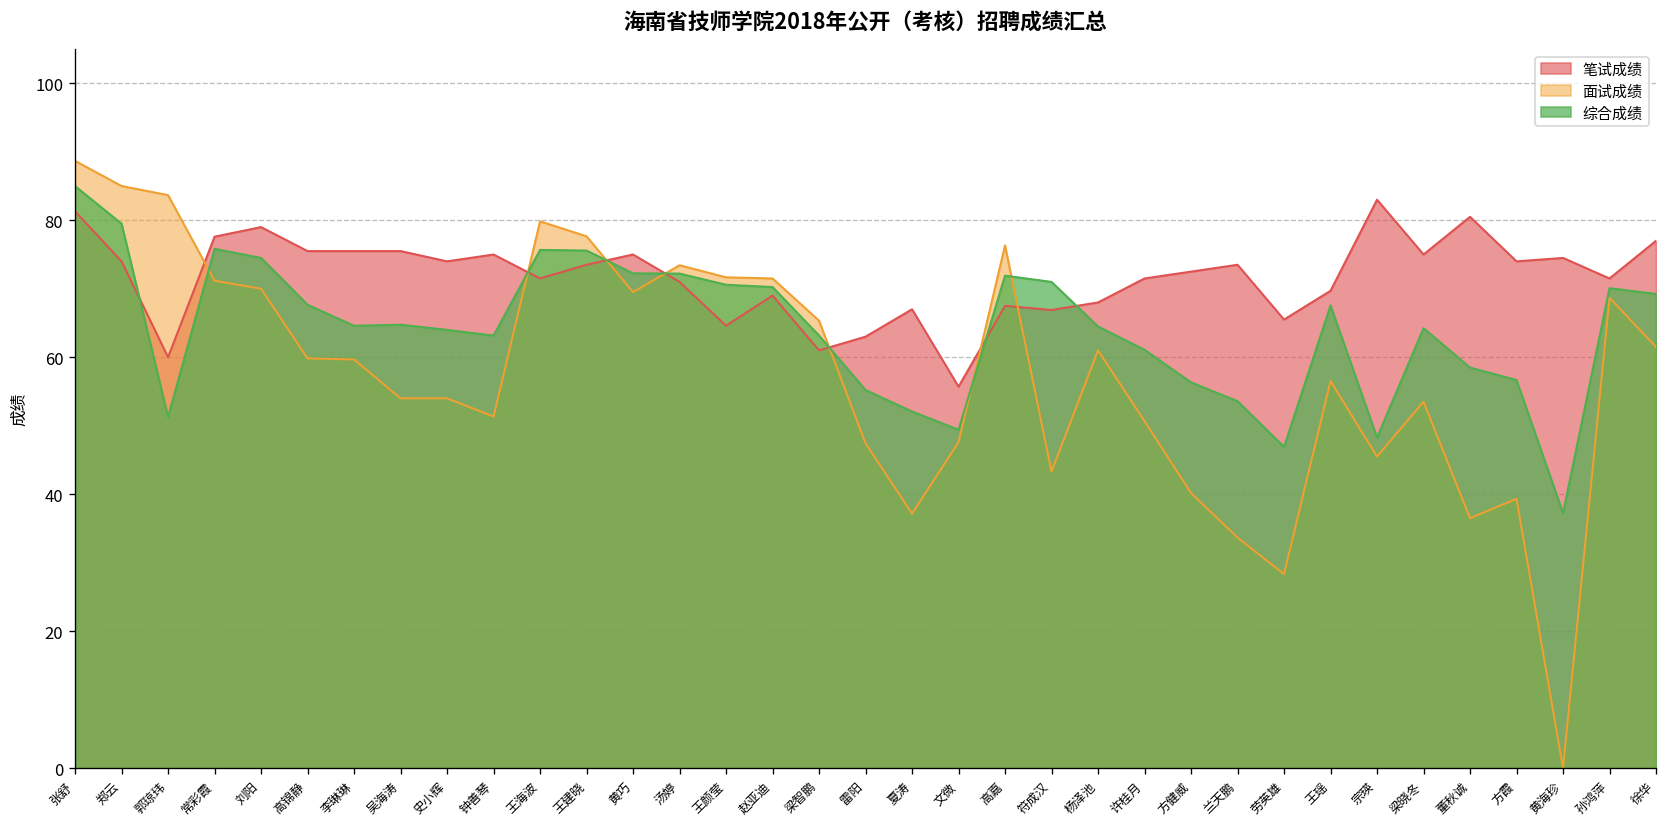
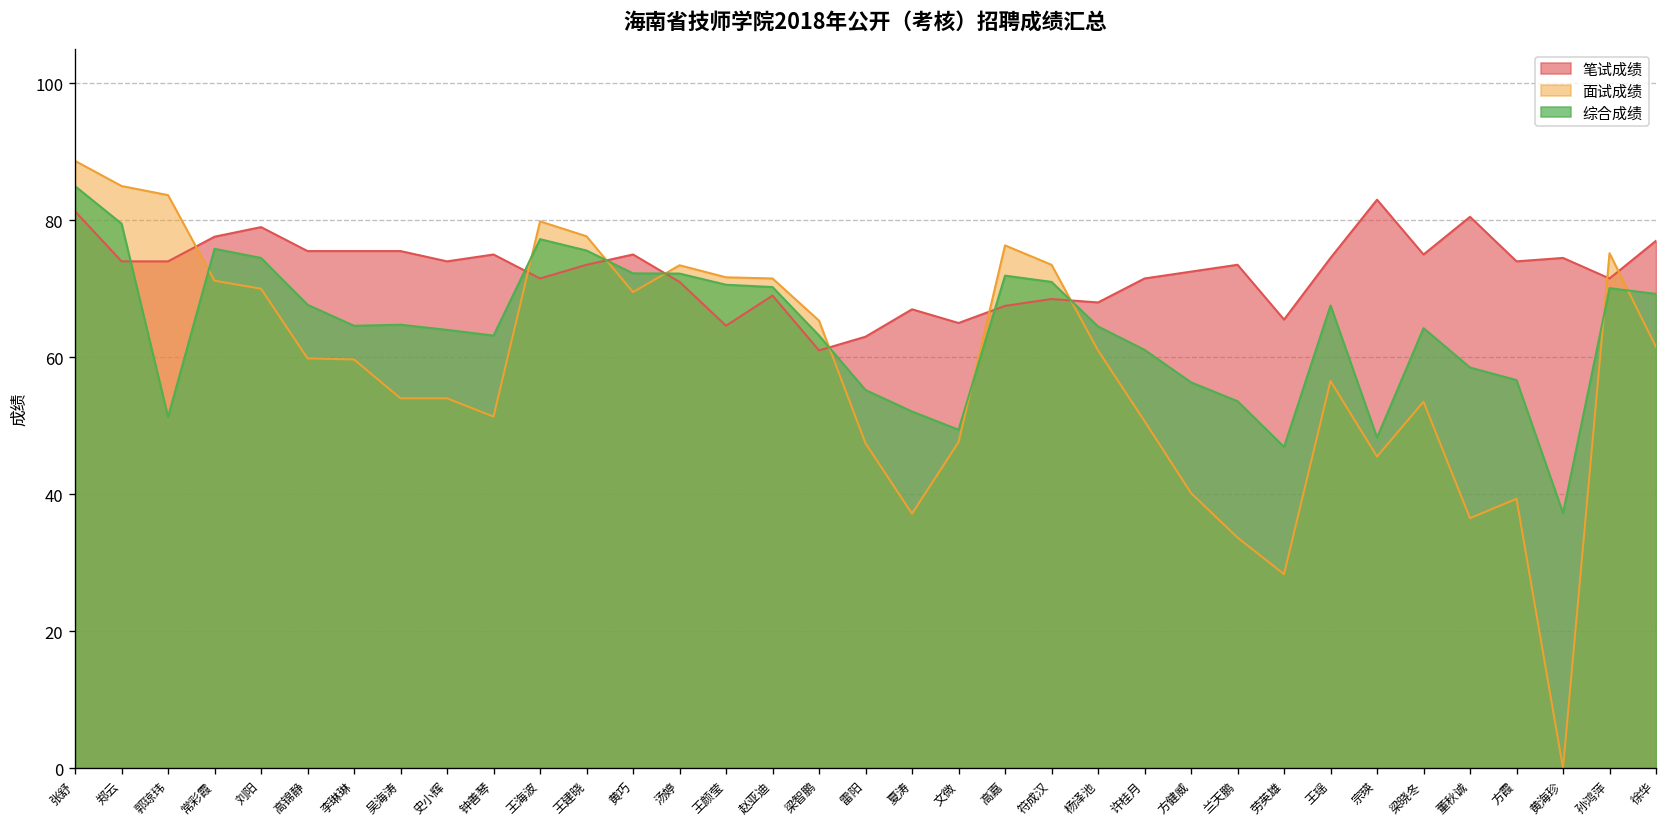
  {
    "笔试成绩": {
      "张舒": 81,
      "郑云": 74,
-     "郭琼玮": 60,
+     "郭琼玮": 74,
      "常彩霞": 78,
      "刘阳": 79,
      "高锦静": 76,
      "李琳琳": 76,
      "吴海涛": 76,
      "史小辉": 74,
      "钟善琴": 75,
      "王海波": 72,
      "王建晓": 74,
      "黄巧": 75,
      "汤婷": 71,
      "王颜莹": 65,
      "赵亚迪": 69,
      "梁智鹏": 61,
      "雷阳": 63,
      "夏涛": 67,
-     "文微": 56,
+     "文微": 65,
      "高嘉": 68,
-     "符成汉": 67,
+     "符成汉": 69,
      "杨泽池": 68,
      "许桂月": 72,
      "方健威": 73,
      "兰天鹏": 74,
      "劳英雄": 66,
-     "王瑶": 70,
+     "王瑶": 75,
      "宗瑛": 83,
      "梁晓冬": 75,
      "董秋诚": 81,
      "方霞": 74,
      "黄海珍": 75,
      "孙鸿萍": 72,
      "徐华": 77
    },
    "面试成绩": {
      "张舒": 89,
      "郑云": 85,
      "郭琼玮": 84,
      "常彩霞": 71,
      "刘阳": 70,
      "高锦静": 60,
      "李琳琳": 60,
      "吴海涛": 54,
      "史小辉": 54,
      "钟善琴": 51,
      "王海波": 80,
      "王建晓": 78,
      "黄巧": 70,
      "汤婷": 73,
      "王颜莹": 72,
      "赵亚迪": 72,
      "梁智鹏": 65,
      "雷阳": 47,
      "夏涛": 37,
      "文微": 48,
      "高嘉": 76,
-     "符成汉": 43,
+     "符成汉": 74,
      "杨泽池": 61,
      "许桂月": 51,
      "方健威": 40,
      "兰天鹏": 34,
      "劳英雄": 28,
      "王瑶": 57,
      "宗瑛": 46,
      "梁晓冬": 54,
      "董秋诚": 37,
      "方霞": 39,
      "黄海珍": 0,
-     "孙鸿萍": 69,
+     "孙鸿萍": 75,
      "徐华": 62
    },
    "综合成绩": {
      "张舒": 85,
      "郑云": 80,
      "郭琼玮": 51,
      "常彩霞": 76,
      "刘阳": 75,
      "高锦静": 68,
      "李琳琳": 65,
      "吴海涛": 65,
      "史小辉": 64,
      "钟善琴": 63,
-     "王海波": 76,
+     "王海波": 77,
      "王建晓": 76,
      "黄巧": 72,
      "汤婷": 72,
      "王颜莹": 71,
      "赵亚迪": 70,
      "梁智鹏": 63,
      "雷阳": 55,
      "夏涛": 52,
      "文微": 49,
      "高嘉": 72,
      "符成汉": 71,
      "杨泽池": 65,
      "许桂月": 61,
      "方健威": 56,
      "兰天鹏": 54,
      "劳英雄": 47,
      "王瑶": 68,
      "宗瑛": 48,
      "梁晓冬": 64,
      "董秋诚": 59,
      "方霞": 57,
      "黄海珍": 37,
      "孙鸿萍": 70,
      "徐华": 69
    }
  }
